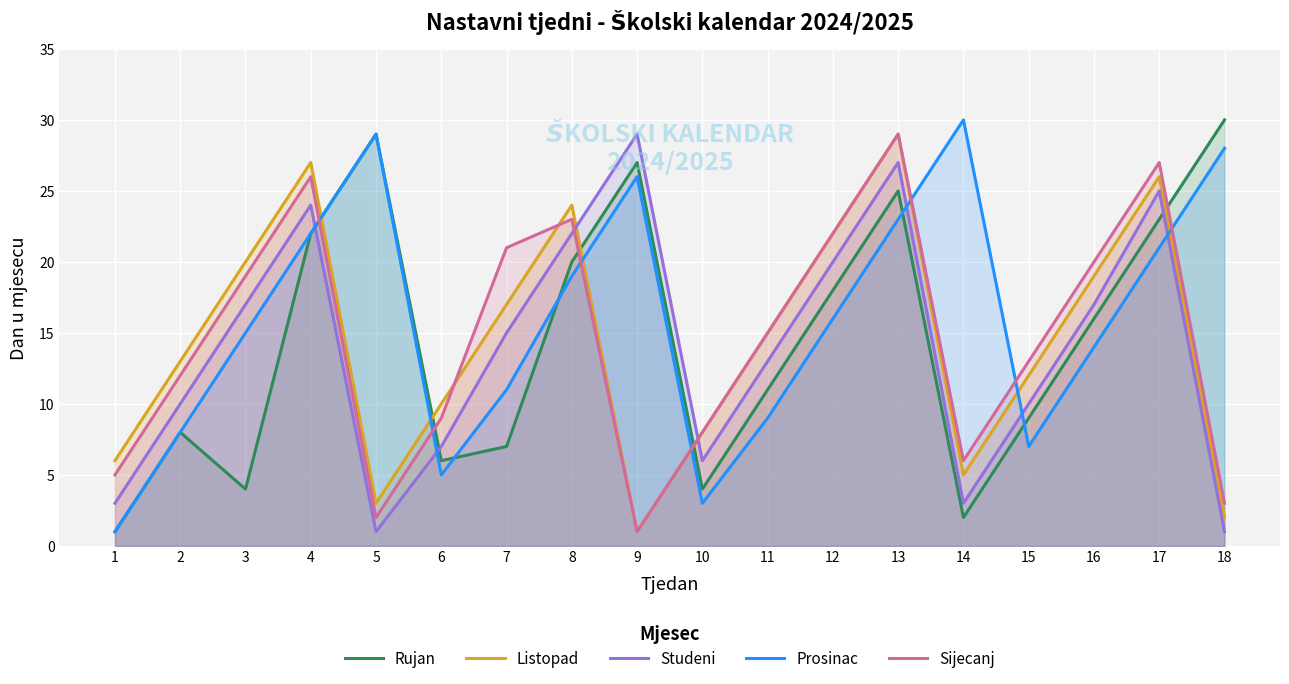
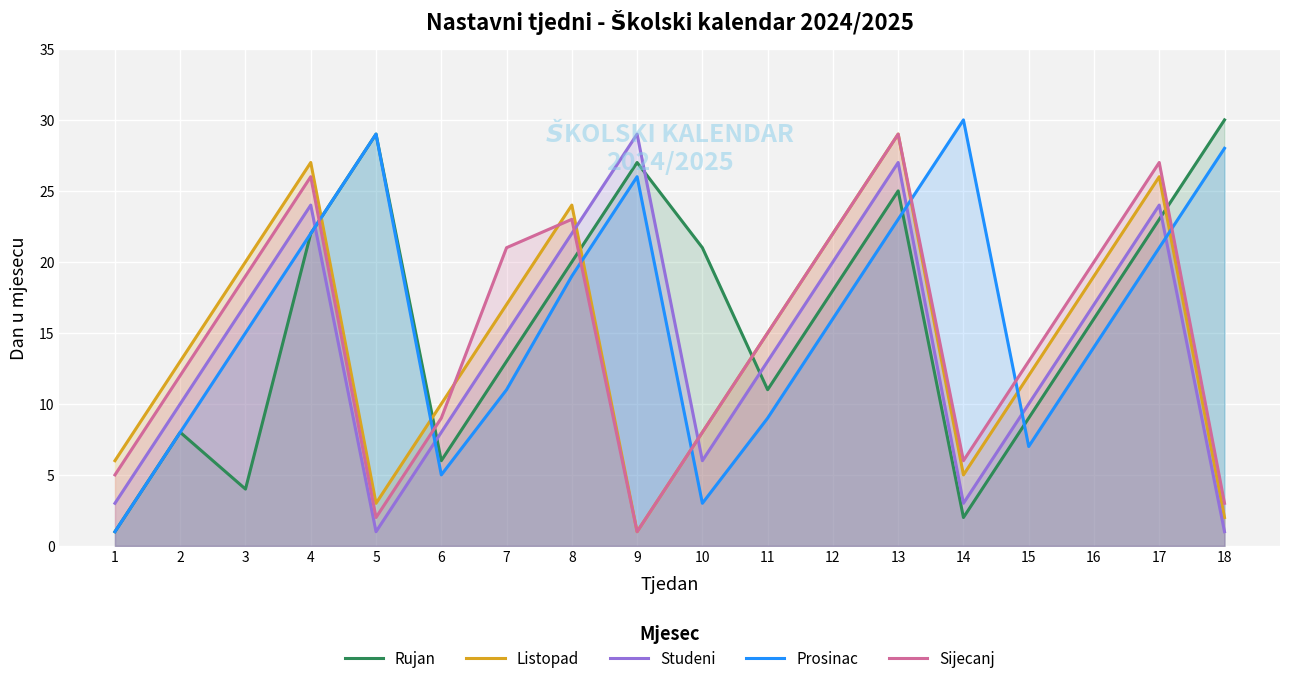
  {
    "Rujan": {
      "3": 4,
      "6": 6,
-     "7": 7,
+     "7": 13,
      "8": 20,
-     "10": 4,
+     "10": 21,
      "11": 11,
      "12": 18,
      "13": 25,
      "14": 2,
      "15": 9,
      "16": 16,
      "17": 23,
      "18": 30
    },
    "Listopad": {
      "1": 6,
      "2": 13,
      "3": 20,
      "4": 27,
      "5": 3,
      "6": 10,
      "7": 17,
      "8": 24,
      "14": 5,
      "15": 12,
      "16": 19,
      "17": 26,
      "18": 2
    },
    "Studeni": {
      "1": 3,
      "2": 10,
      "3": 17,
      "4": 24,
      "5": 1,
-     "6": 7,
+     "6": 8,
      "7": 15,
      "8": 22,
      "10": 6,
      "11": 13,
      "12": 20,
      "13": 27,
      "14": 3,
      "15": 10,
      "16": 17,
-     "17": 25,
+     "17": 24,
      "18": 1
    },
    "Prosinac": {
      "3": 15,
      "6": 5,
      "7": 11,
      "8": 19,
      "9": 26,
      "10": 3,
      "11": 9,
      "12": 16,
      "13": 23,
      "14": 30,
      "15": 7,
      "16": 14,
      "17": 21,
      "18": 28
    },
    "Sijecanj": {
      "1": 5,
      "2": 12,
      "3": 19,
      "4": 26,
      "5": 2,
      "6": 9,
      "7": 21,
      "8": 23,
      "14": 6,
      "15": 13,
      "16": 20,
      "17": 27,
      "18": 3
    }
  }
